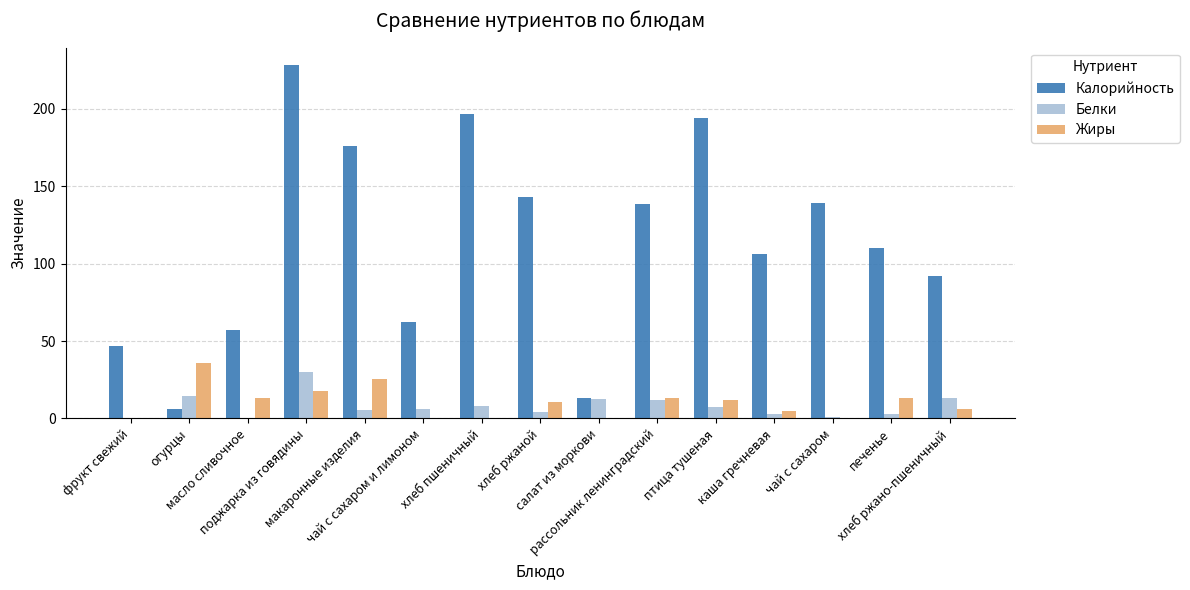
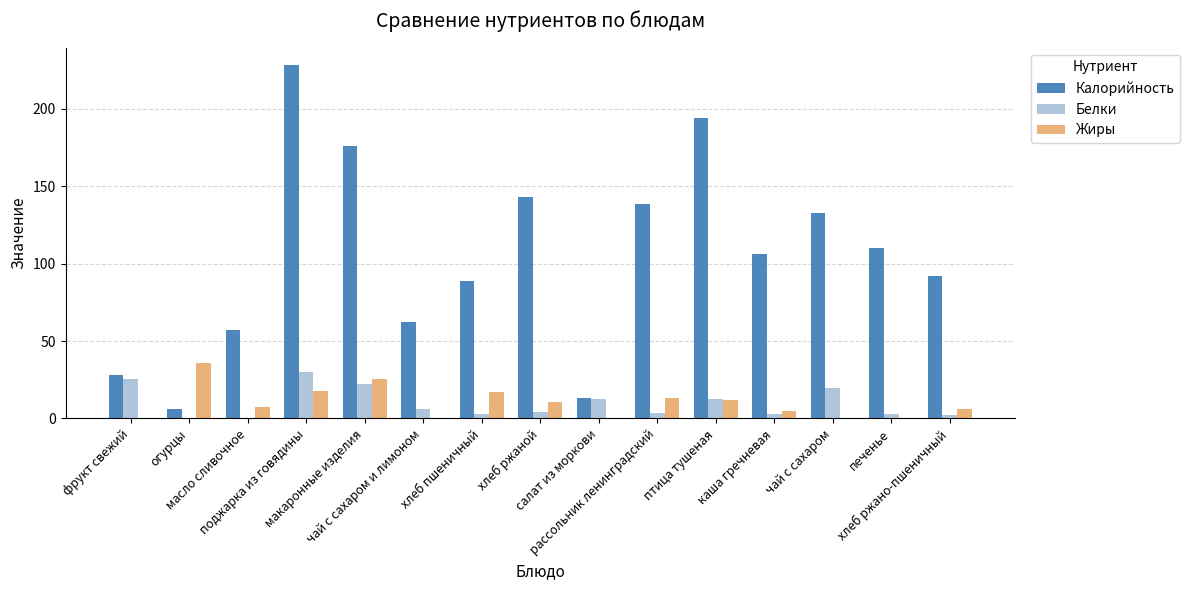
  {
    "Калорийность": {
-     "фрукт свежий": 47,
+     "фрукт свежий": 28,
      "огурцы": 6,
      "масло сливочное": 57,
      "поджарка из говядины": 228,
      "макаронные изделия": 176,
      "чай с сахаром и лимоном": 62,
-     "хлеб пшеничный": 197,
+     "хлеб пшеничный": 89,
      "хлеб ржаной": 143,
      "салат из моркови": 13,
      "рассольник ленинградский": 139,
      "птица тушеная": 194,
      "каша гречневая": 107,
-     "чай с сахаром": 139,
+     "чай с сахаром": 133,
      "печенье": 110,
      "хлеб ржано-пшеничный": 92
    },
    "Белки": {
-     "фрукт свежий": 0,
-     "огурцы": 15,
+     "фрукт свежий": 26,
+     "огурцы": 0,
      "поджарка из говядины": 30,
-     "макаронные изделия": 6,
+     "макаронные изделия": 22,
      "чай с сахаром и лимоном": 6,
-     "хлеб пшеничный": 8,
+     "хлеб пшеничный": 3,
      "хлеб ржаной": 4,
      "салат из моркови": 12,
-     "рассольник ленинградский": 12,
-     "птица тушеная": 7,
+     "рассольник ленинградский": 3,
+     "птица тушеная": 13,
      "каша гречневая": 3,
-     "чай с сахаром": 1,
+     "чай с сахаром": 20,
      "печенье": 3,
-     "хлеб ржано-пшеничный": 13
+     "хлеб ржано-пшеничный": 2
    },
    "Жиры": {
      "огурцы": 36,
-     "масло сливочное": 13,
+     "масло сливочное": 7,
      "поджарка из говядины": 18,
      "макаронные изделия": 26,
-     "хлеб пшеничный": 0,
+     "хлеб пшеничный": 17,
      "хлеб ржаной": 10,
      "рассольник ленинградский": 13,
      "птица тушеная": 12,
      "каша гречневая": 5,
-     "печенье": 13,
+     "печенье": 0,
      "хлеб ржано-пшеничный": 6
    }
  }
